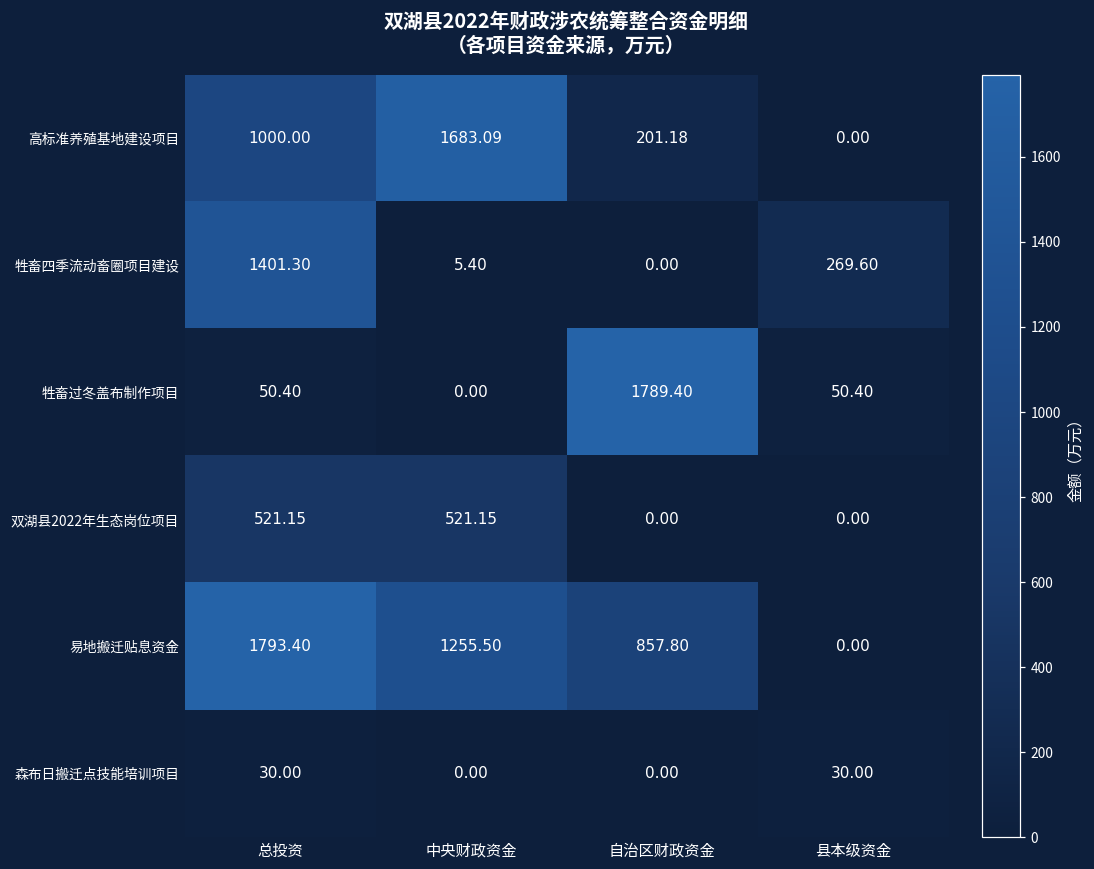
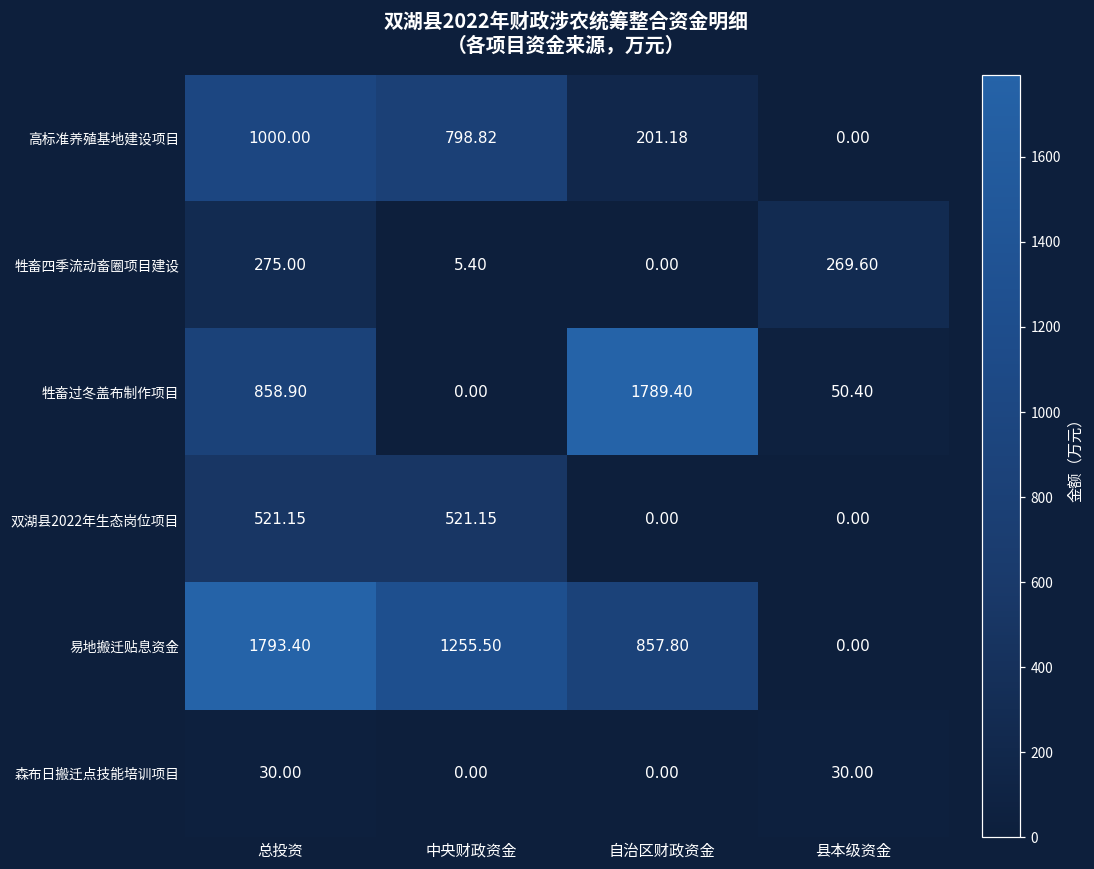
  {
    "高标准养殖基地建设项目": {
      "总投资": 1000.00,
-     "中央财政资金": 1683.09,
+     "中央财政资金": 798.82,
      "自治区财政资金": 201.18,
      "县本级资金": 0.00
    },
    "牲畜四季流动畜圈项目建设": {
-     "总投资": 1401.30,
+     "总投资": 275.00,
      "中央财政资金": 5.40,
      "自治区财政资金": 0.00,
      "县本级资金": 269.60
    },
    "牲畜过冬盖布制作项目": {
-     "总投资": 50.40,
+     "总投资": 858.90,
      "中央财政资金": 0.00,
      "自治区财政资金": 1789.40,
      "县本级资金": 50.40
    },
    "双湖县2022年生态岗位项目": {
      "总投资": 521.15,
      "中央财政资金": 521.15,
      "自治区财政资金": 0.00,
      "县本级资金": 0.00
    },
    "易地搬迁贴息资金": {
      "总投资": 1793.40,
      "中央财政资金": 1255.50,
      "自治区财政资金": 857.80,
      "县本级资金": 0.00
    },
    "森布日搬迁点技能培训项目": {
      "总投资": 30.00,
      "中央财政资金": 0.00,
      "自治区财政资金": 0.00,
      "县本级资金": 30.00
    }
  }
